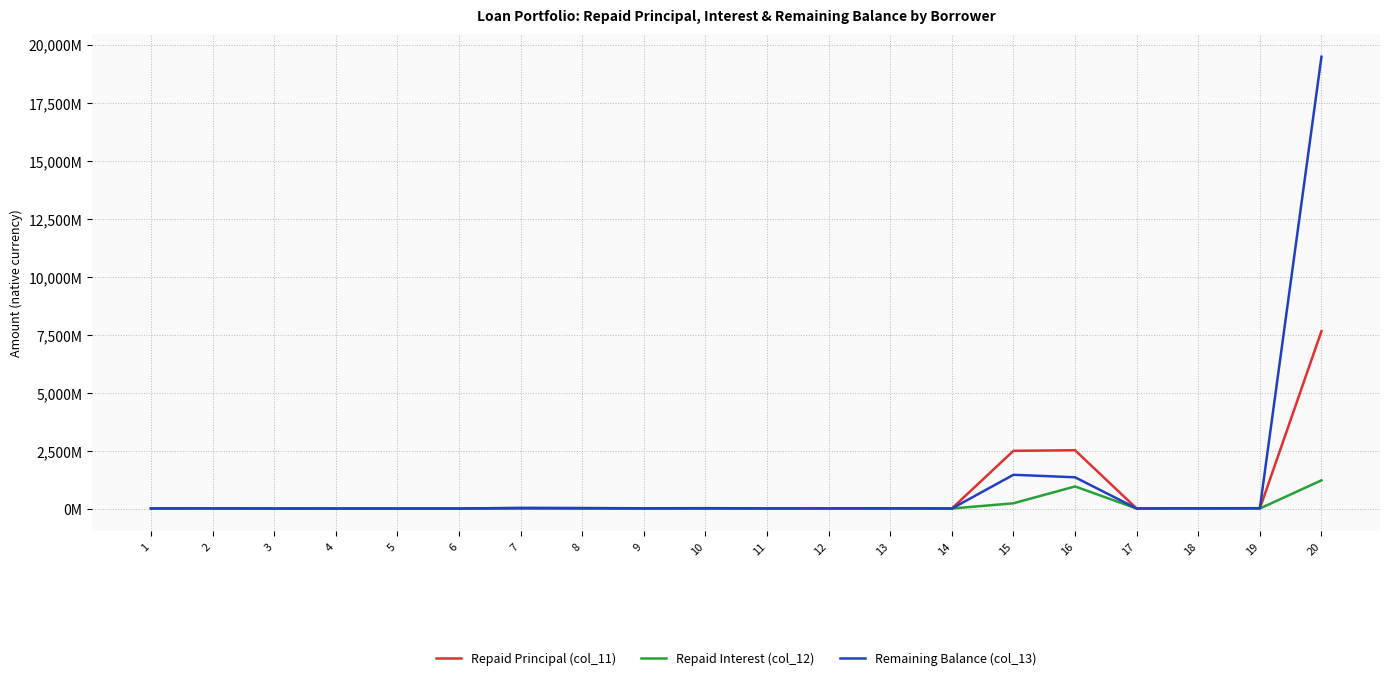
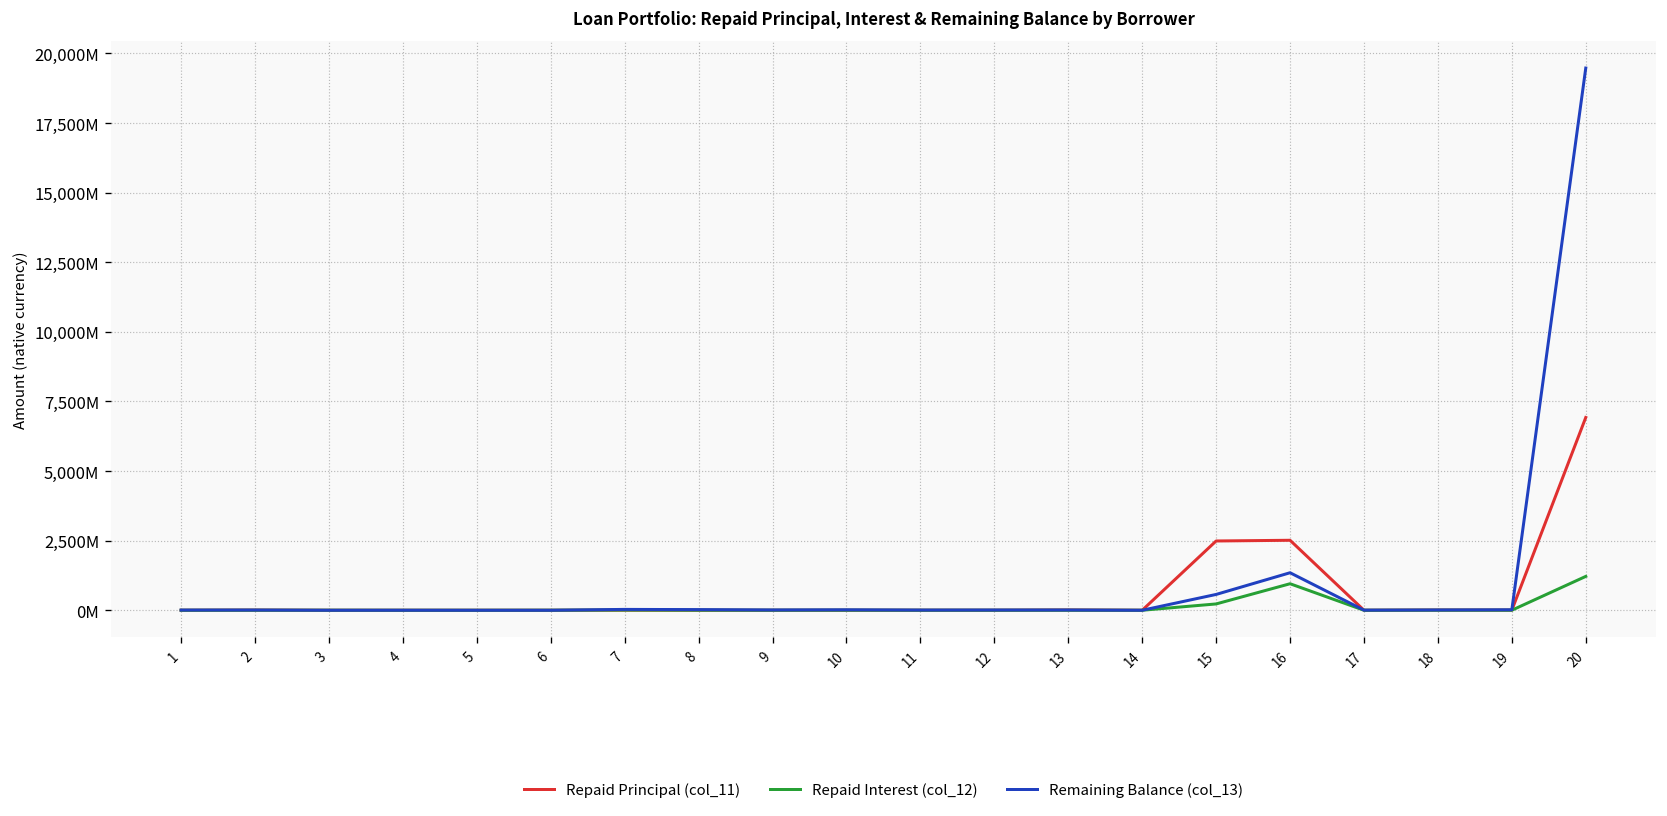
  {
    "Repaid Principal (col_11)": {
      "15": "2,500,000,000",
      "16": "2,500,000,000",
-     "20": "7,600,000,000"
+     "20": "6,900,000,000"
    },
    "Repaid Interest (col_12)": {
      "15": "200,000,000",
      "16": "1,000,000,000",
      "20": "1,200,000,000"
    },
    "Remaining Balance (col_13)": {
-     "15": "1,500,000,000",
+     "15": "600,000,000",
      "16": "1,300,000,000",
      "20": "19,500,000,000"
    }
  }
